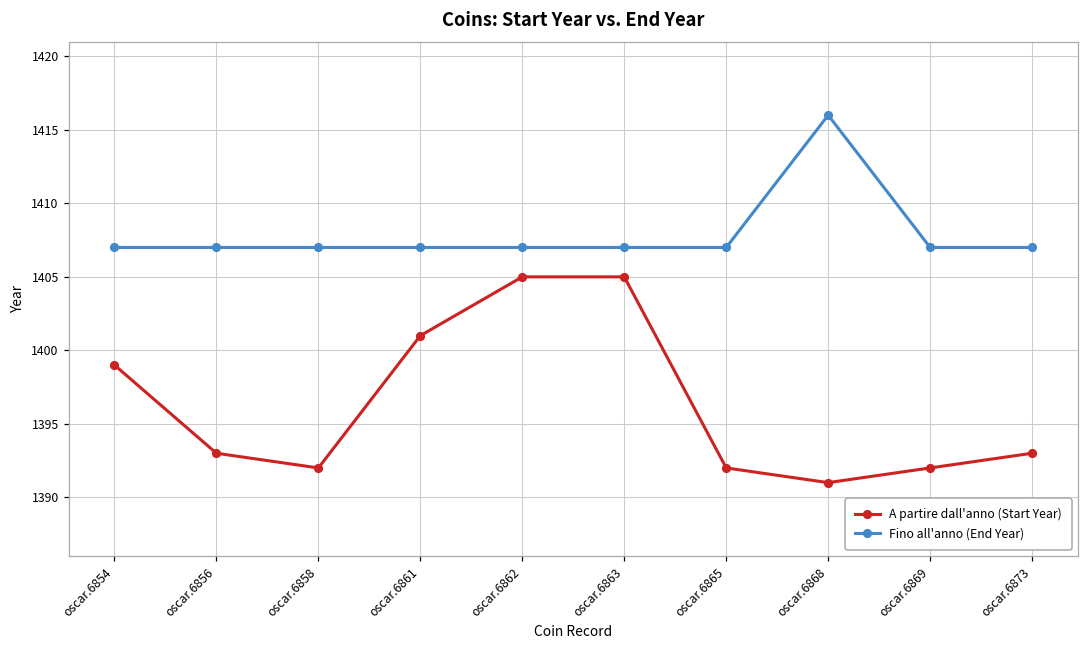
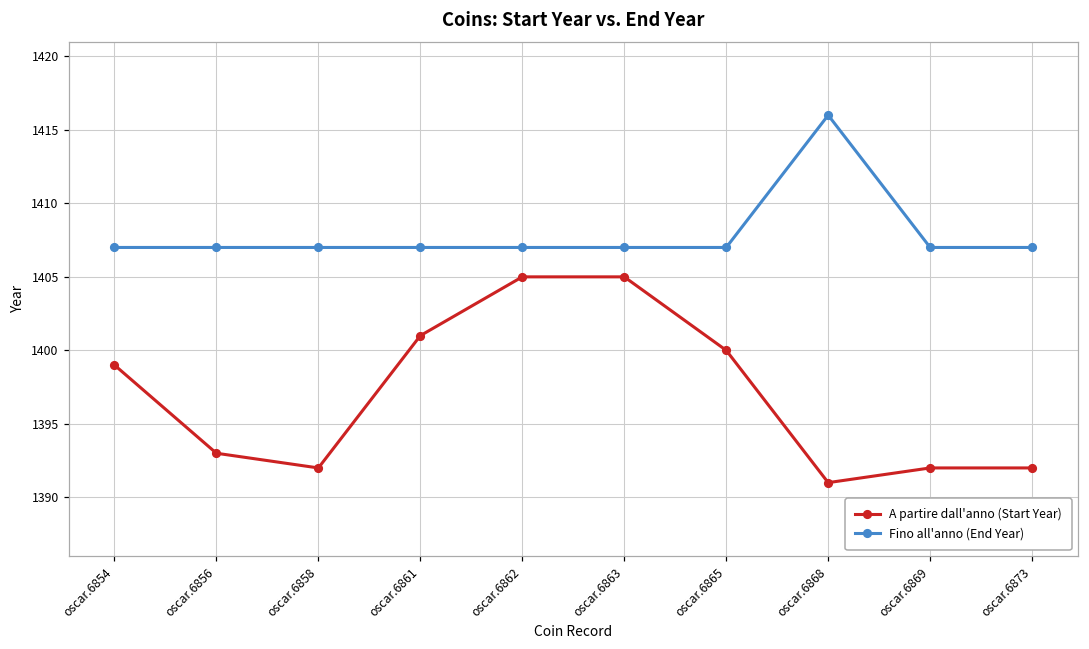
  {
    "A partire dall'anno (Start Year)": {
      "oscar.6854": 1399,
      "oscar.6856": 1393,
      "oscar.6858": 1392,
      "oscar.6861": 1401,
      "oscar.6862": 1405,
      "oscar.6863": 1405,
-     "oscar.6865": 1392,
+     "oscar.6865": 1400,
      "oscar.6868": 1391,
      "oscar.6869": 1392,
-     "oscar.6873": 1393
+     "oscar.6873": 1392
    },
    "Fino all'anno (End Year)": {
      "oscar.6854": 1407,
      "oscar.6856": 1407,
      "oscar.6858": 1407,
      "oscar.6861": 1407,
      "oscar.6862": 1407,
      "oscar.6863": 1407,
      "oscar.6865": 1407,
      "oscar.6868": 1416,
      "oscar.6869": 1407,
      "oscar.6873": 1407
    }
  }
